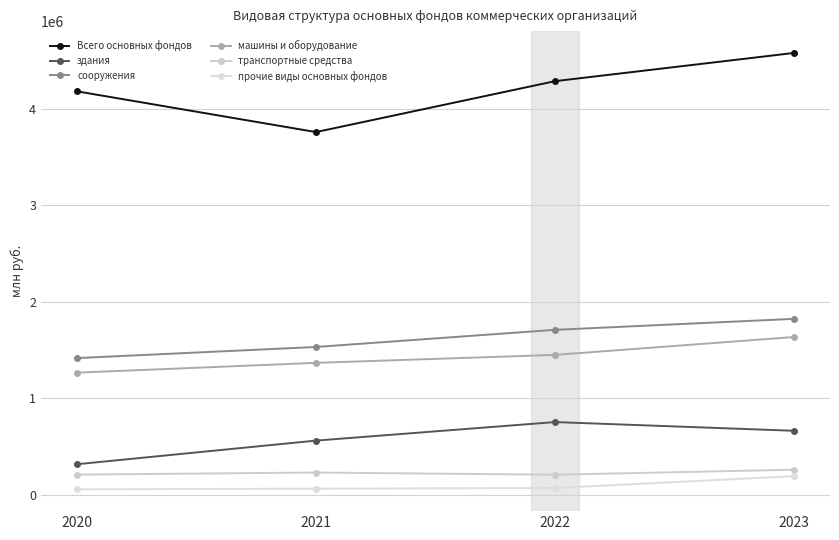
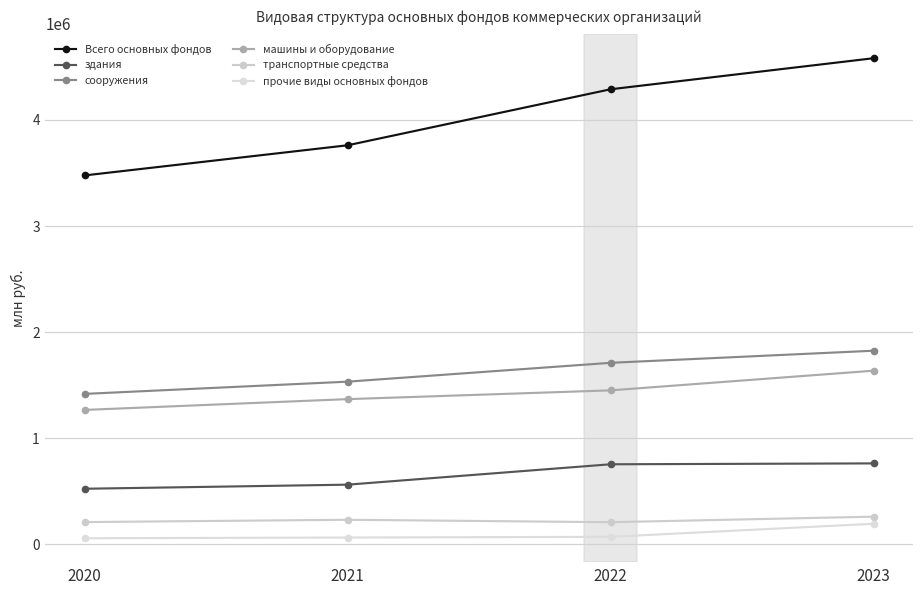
  {
    "Всего основных фондов": {
-     "2020": 4200000,
+     "2020": 3500000,
      "2021": 3800000,
      "2022": 4300000,
      "2023": 4600000
    },
    "здания": {
-     "2020": 300000,
+     "2020": 500000,
      "2021": 600000,
      "2022": 800000,
-     "2023": 700000
+     "2023": 800000
    }
  }
